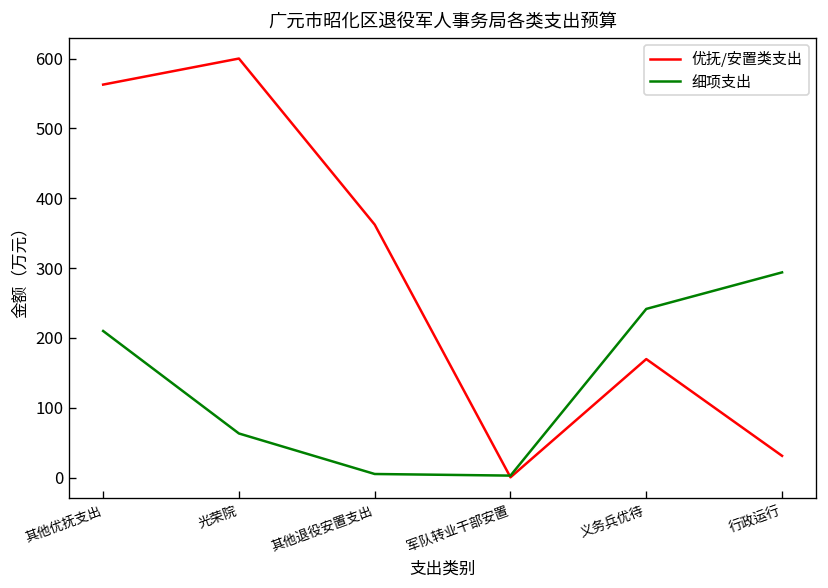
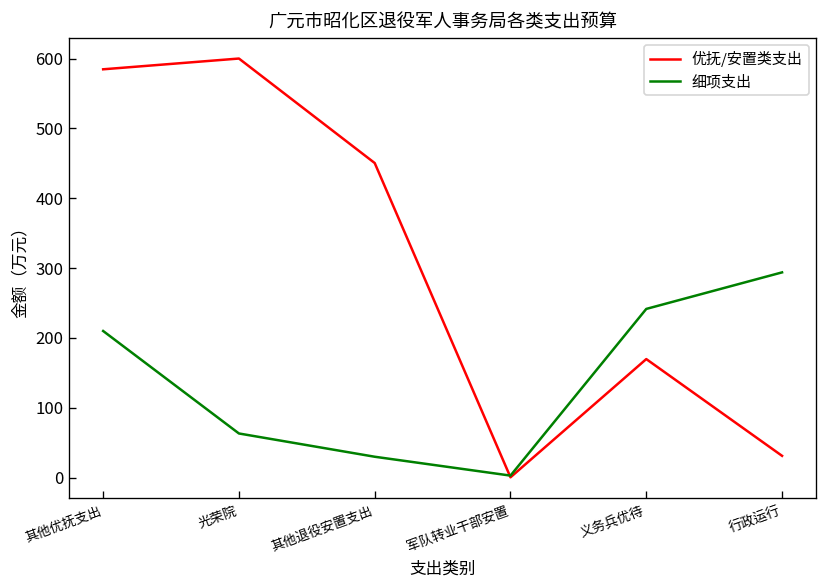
  {
    "优抚/安置类支出": {
-     "其他优抚支出": 560,
+     "其他优抚支出": 580,
      "光荣院": 600,
-     "其他退役安置支出": 360,
+     "其他退役安置支出": 450,
      "义务兵优待": 170,
      "行政运行": 30
    },
    "细项支出": {
      "其他优抚支出": 210,
      "光荣院": 60,
-     "其他退役安置支出": 10,
+     "其他退役安置支出": 30,
      "义务兵优待": 240,
      "行政运行": 290
    }
  }
